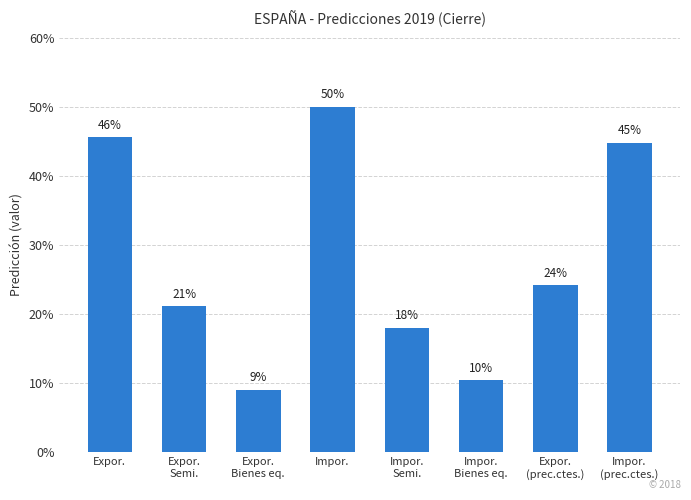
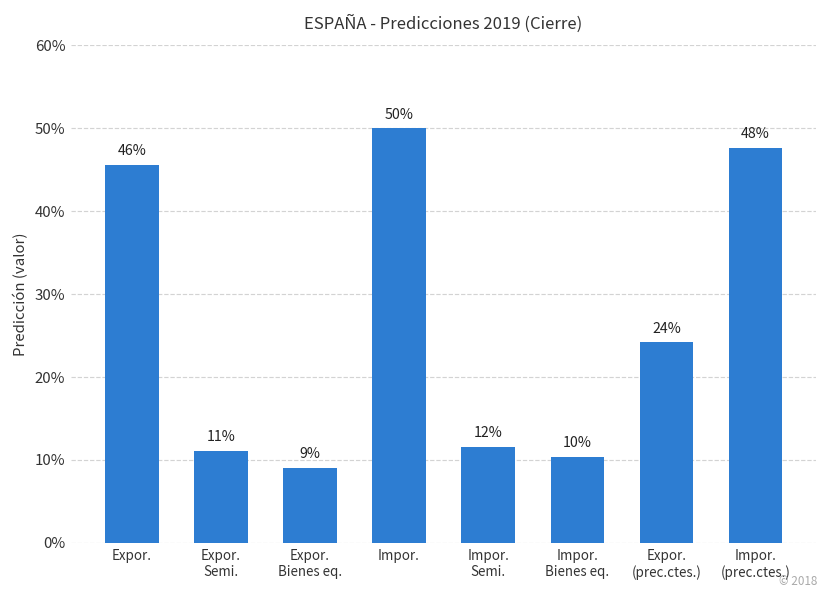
  {
    "Expor.": "46%",
-   "Expor. Semi.": "21%",
+   "Expor. Semi.": "11%",
    "Expor. Bienes eq.": "9%",
    "Impor.": "50%",
-   "Impor. Semi.": "18%",
+   "Impor. Semi.": "12%",
    "Impor. Bienes eq.": "10%",
    "Expor. (prec.ctes.)": "24%",
-   "Impor. (prec.ctes.)": "45%"
+   "Impor. (prec.ctes.)": "48%"
  }
